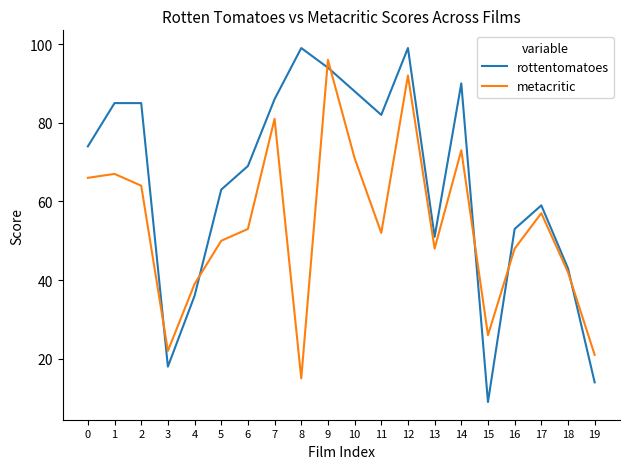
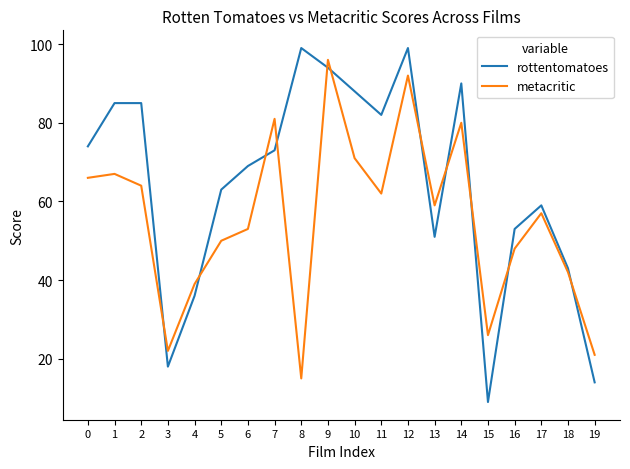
  {
    "rottentomatoes": {
      "0": 74,
      "1": 85,
      "2": 85,
      "3": 18,
      "4": 36,
      "5": 63,
      "6": 69,
-     "7": 86,
+     "7": 73,
      "8": 99,
      "9": 94,
      "10": 88,
      "11": 82,
      "12": 99,
      "13": 51,
      "14": 90,
      "15": 9,
      "16": 53,
      "17": 59,
      "18": 43,
      "19": 14
    },
    "metacritic": {
      "0": 66,
      "1": 67,
      "2": 64,
      "3": 22,
      "4": 39,
      "5": 50,
      "6": 53,
      "7": 81,
      "8": 15,
      "9": 96,
      "10": 71,
-     "11": 52,
+     "11": 62,
      "12": 92,
-     "13": 48,
-     "14": 73,
+     "13": 59,
+     "14": 80,
      "15": 26,
      "16": 48,
      "17": 57,
      "18": 42,
      "19": 21
    }
  }
